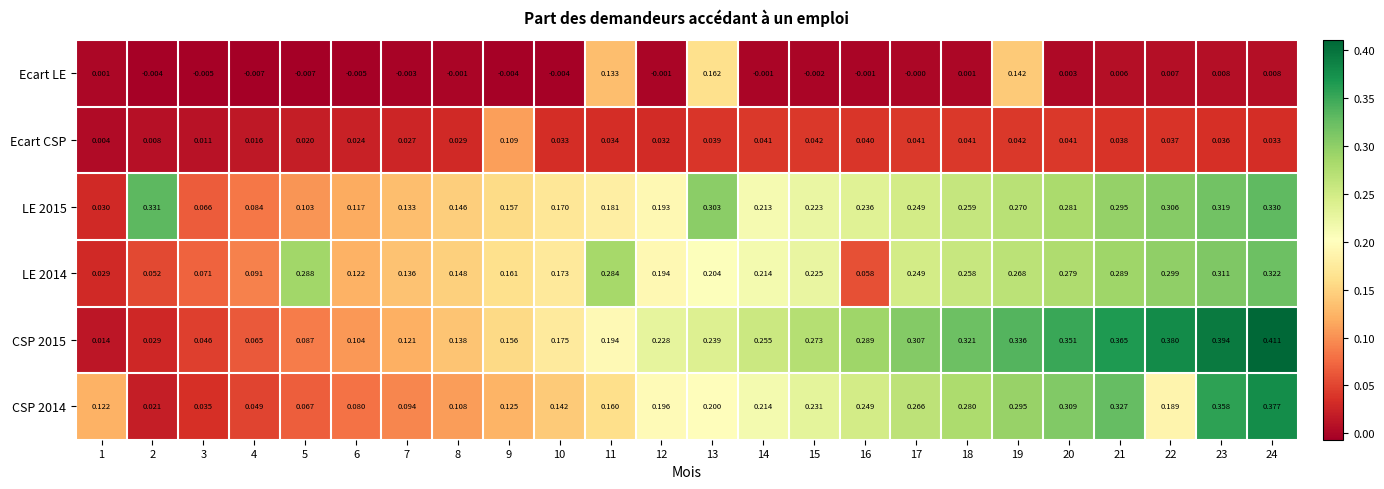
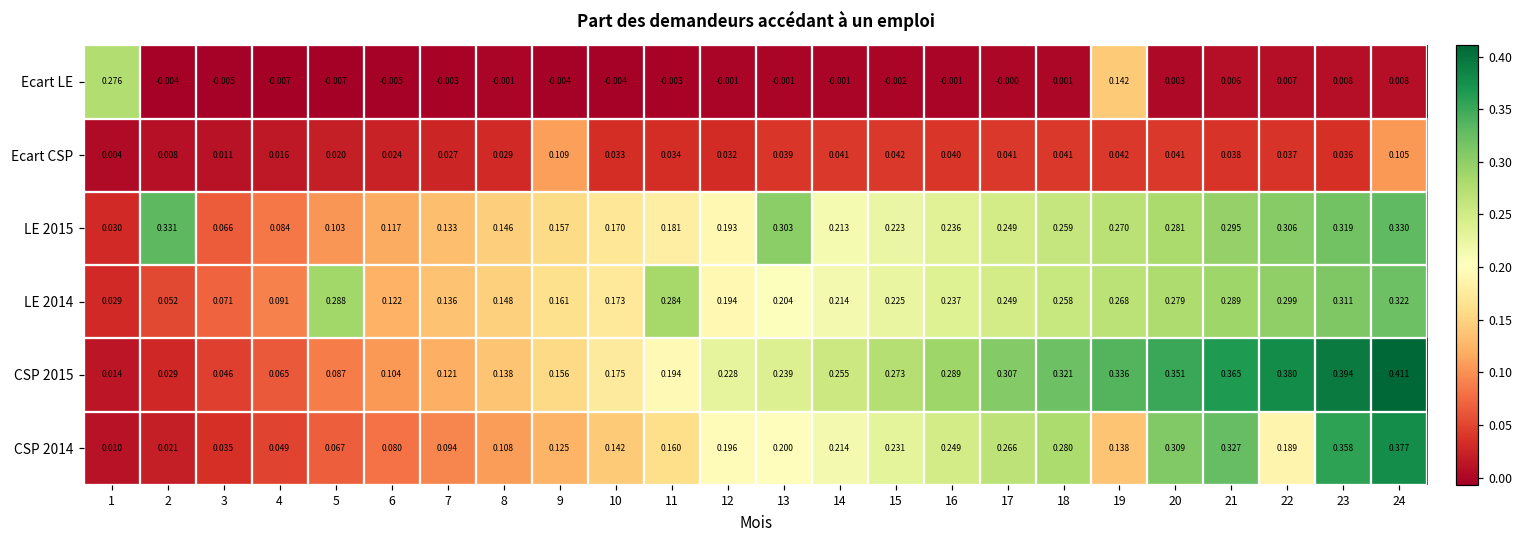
  {
    "Ecart LE": {
-     "1": 0.001,
+     "1": 0.276,
      "2": -0.004,
      "3": -0.005,
      "4": -0.007,
      "5": -0.007,
      "6": -0.005,
      "7": -0.003,
      "8": -0.001,
      "9": -0.004,
      "10": -0.004,
-     "11": 0.133,
+     "11": -0.003,
      "12": -0.001,
-     "13": 0.162,
+     "13": -0.001,
      "14": -0.001,
      "15": -0.002,
      "16": -0.001,
      "17": -0.000,
      "18": 0.001,
      "19": 0.142,
      "20": 0.003,
      "21": 0.006,
      "22": 0.007,
      "23": 0.008,
      "24": 0.008
    },
    "Ecart CSP": {
      "1": 0.004,
      "2": 0.008,
      "3": 0.011,
      "4": 0.016,
      "5": 0.020,
      "6": 0.024,
      "7": 0.027,
      "8": 0.029,
      "9": 0.109,
      "10": 0.033,
      "11": 0.034,
      "12": 0.032,
      "13": 0.039,
      "14": 0.041,
      "15": 0.042,
      "16": 0.040,
      "17": 0.041,
      "18": 0.041,
      "19": 0.042,
      "20": 0.041,
      "21": 0.038,
      "22": 0.037,
      "23": 0.036,
-     "24": 0.033
+     "24": 0.105
    },
    "LE 2015": {
      "1": 0.030,
      "2": 0.331,
      "3": 0.066,
      "4": 0.084,
      "5": 0.103,
      "6": 0.117,
      "7": 0.133,
      "8": 0.146,
      "9": 0.157,
      "10": 0.170,
      "11": 0.181,
      "12": 0.193,
      "13": 0.303,
      "14": 0.213,
      "15": 0.223,
      "16": 0.236,
      "17": 0.249,
      "18": 0.259,
      "19": 0.270,
      "20": 0.281,
      "21": 0.295,
      "22": 0.306,
      "23": 0.319,
      "24": 0.330
    },
    "LE 2014": {
      "1": 0.029,
      "2": 0.052,
      "3": 0.071,
      "4": 0.091,
      "5": 0.288,
      "6": 0.122,
      "7": 0.136,
      "8": 0.148,
      "9": 0.161,
      "10": 0.173,
      "11": 0.284,
      "12": 0.194,
      "13": 0.204,
      "14": 0.214,
      "15": 0.225,
-     "16": 0.058,
+     "16": 0.237,
      "17": 0.249,
      "18": 0.258,
      "19": 0.268,
      "20": 0.279,
      "21": 0.289,
      "22": 0.299,
      "23": 0.311,
      "24": 0.322
    },
    "CSP 2015": {
      "1": 0.014,
      "2": 0.029,
      "3": 0.046,
      "4": 0.065,
      "5": 0.087,
      "6": 0.104,
      "7": 0.121,
      "8": 0.138,
      "9": 0.156,
      "10": 0.175,
      "11": 0.194,
      "12": 0.228,
      "13": 0.239,
      "14": 0.255,
      "15": 0.273,
      "16": 0.289,
      "17": 0.307,
      "18": 0.321,
      "19": 0.336,
      "20": 0.351,
      "21": 0.365,
      "22": 0.380,
      "23": 0.394,
      "24": 0.411
    },
    "CSP 2014": {
-     "1": 0.122,
+     "1": 0.010,
      "2": 0.021,
      "3": 0.035,
      "4": 0.049,
      "5": 0.067,
      "6": 0.080,
      "7": 0.094,
      "8": 0.108,
      "9": 0.125,
      "10": 0.142,
      "11": 0.160,
      "12": 0.196,
      "13": 0.200,
      "14": 0.214,
      "15": 0.231,
      "16": 0.249,
      "17": 0.266,
      "18": 0.280,
-     "19": 0.295,
+     "19": 0.138,
      "20": 0.309,
      "21": 0.327,
      "22": 0.189,
      "23": 0.358,
      "24": 0.377
    }
  }
